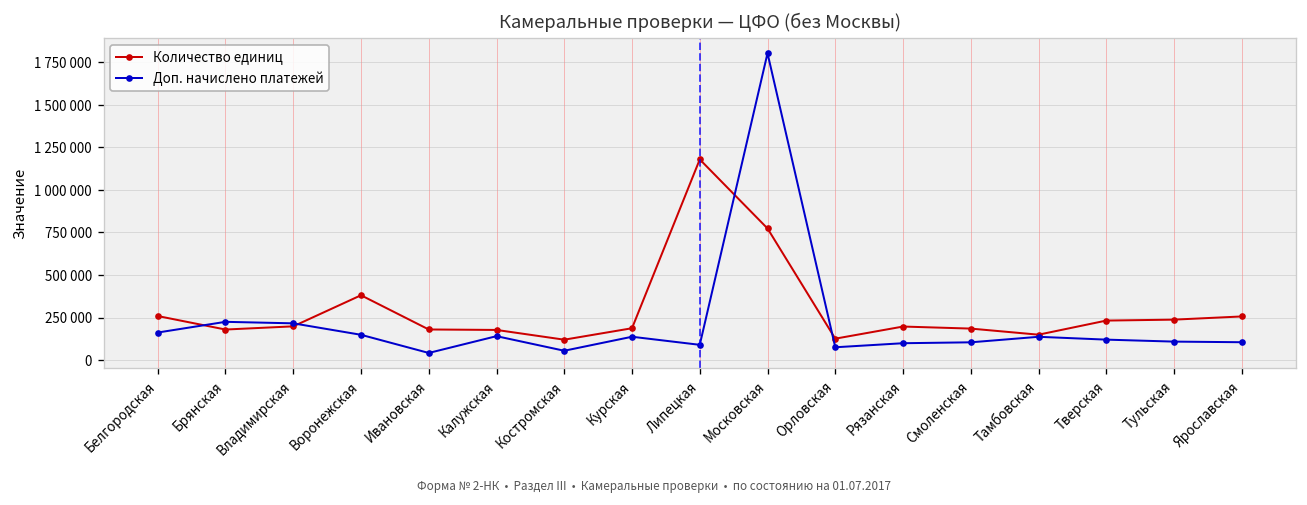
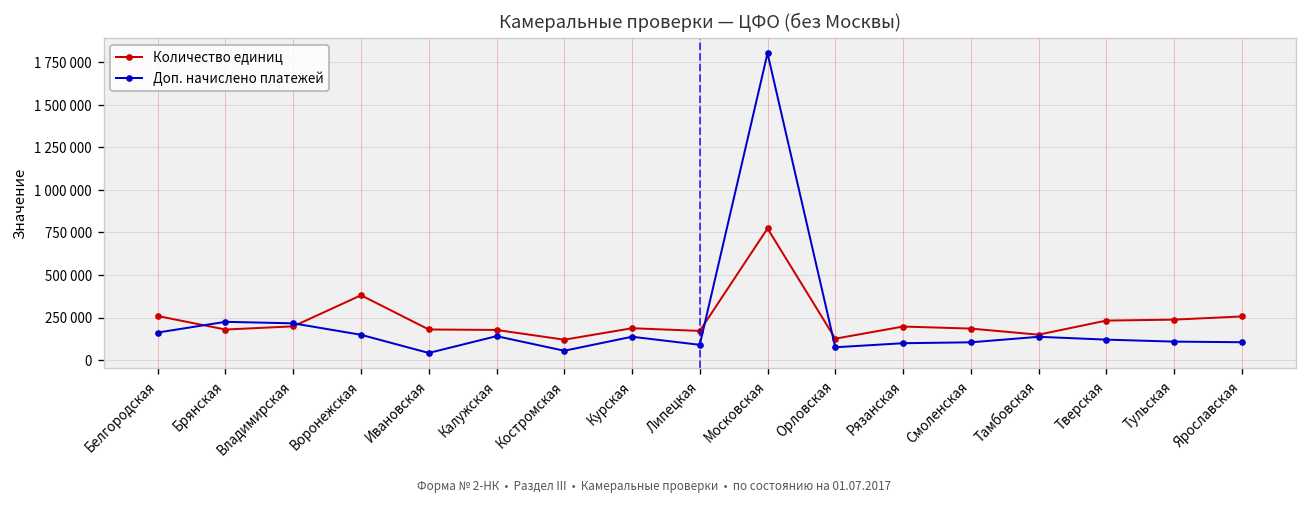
  {
    "Количество единиц": {
      "Белгородская": 260000,
      "Брянская": 180000,
      "Воронежская": 380000,
      "Ивановская": 180000,
      "Калужская": 180000,
      "Костромская": 120000,
      "Курская": 190000,
-     "Липецкая": 1180000,
+     "Липецкая": 170000,
      "Московская": 770000,
      "Орловская": 130000,
      "Рязанская": 200000,
      "Смоленская": 190000,
      "Тверская": 230000,
      "Тульская": 240000,
      "Ярославская": 260000
    },
    "Доп. начислено платежей": {
      "Белгородская": 160000,
      "Брянская": 220000,
      "Воронежская": 150000,
      "Ивановская": 40000,
      "Калужская": 140000,
      "Костромская": 50000,
      "Курская": 140000,
      "Липецкая": 90000,
      "Московская": 1800000,
      "Орловская": 80000,
      "Рязанская": 100000,
      "Смоленская": 100000,
      "Тверская": 120000,
      "Тульская": 110000,
      "Ярославская": 100000
    }
  }
